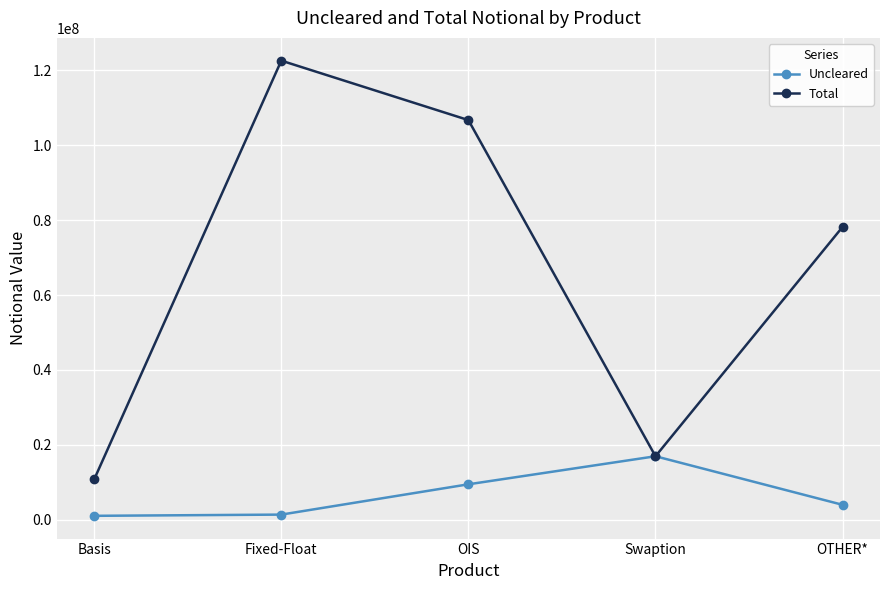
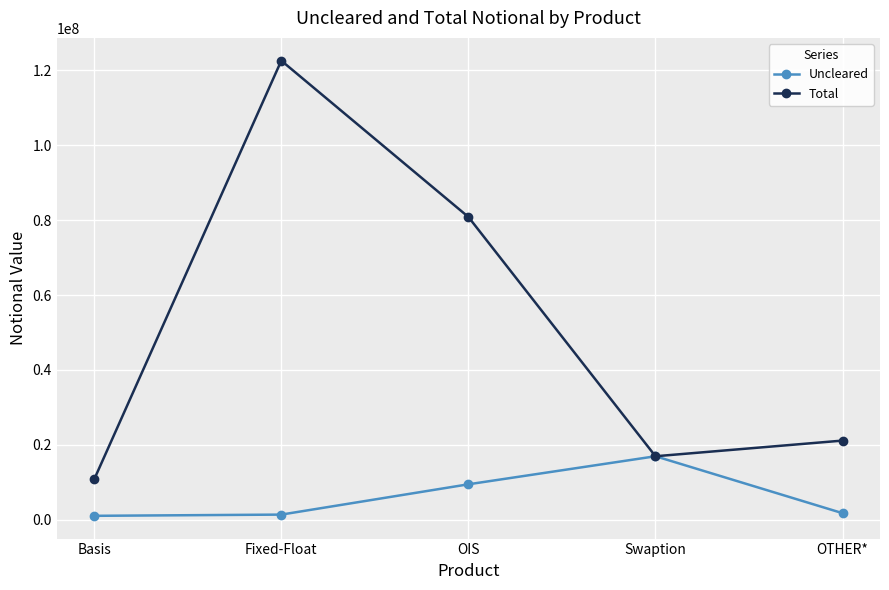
  {
    "Uncleared": {
      "Basis": 1000000,
      "Fixed-Float": 1000000,
      "OIS": 9000000,
-     "OTHER*": 4000000
+     "OTHER*": 2000000
    },
    "Total": {
      "Basis": 11000000,
      "Fixed-Float": 123000000,
-     "OIS": 107000000,
-     "OTHER*": 78000000
+     "OIS": 81000000,
+     "OTHER*": 21000000
    }
  }
